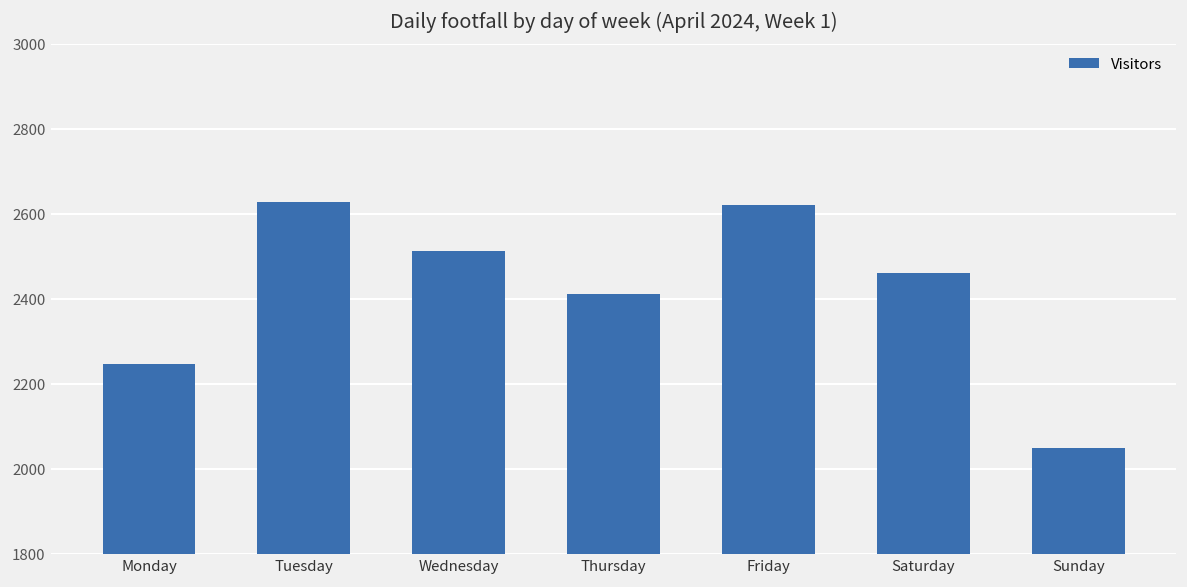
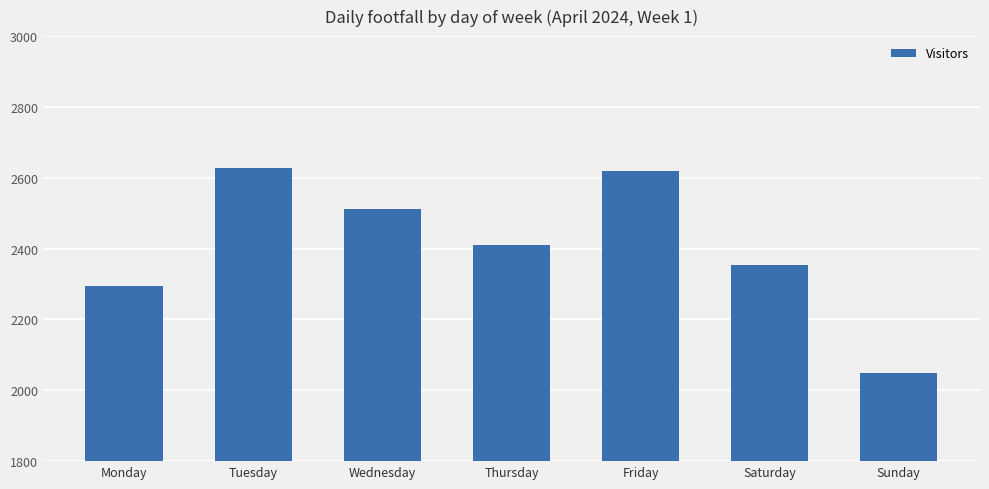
  {
-   "Monday": 2250,
+   "Monday": 2300,
    "Tuesday": 2630,
    "Wednesday": 2510,
    "Thursday": 2410,
    "Friday": 2620,
-   "Saturday": 2460,
+   "Saturday": 2360,
    "Sunday": 2050
  }
